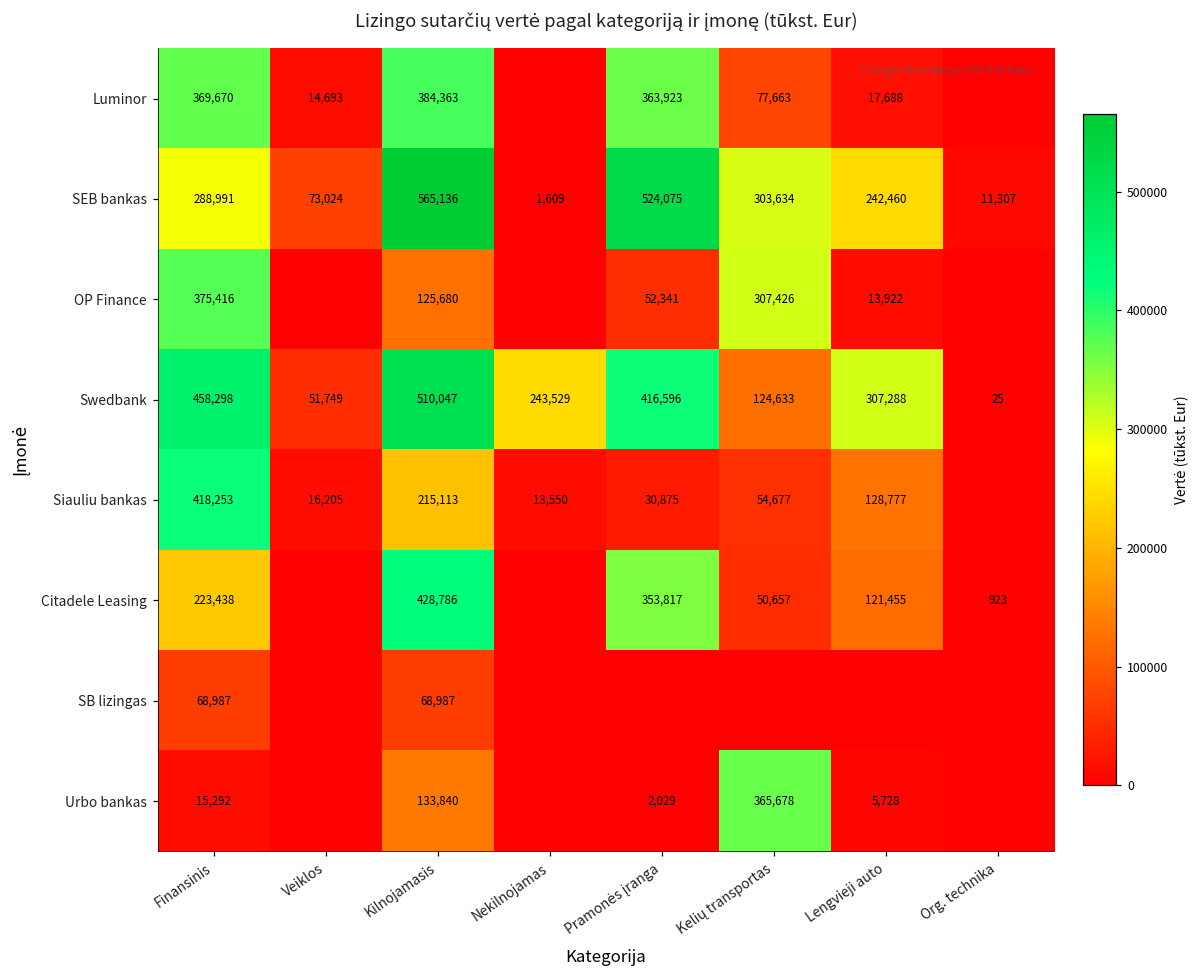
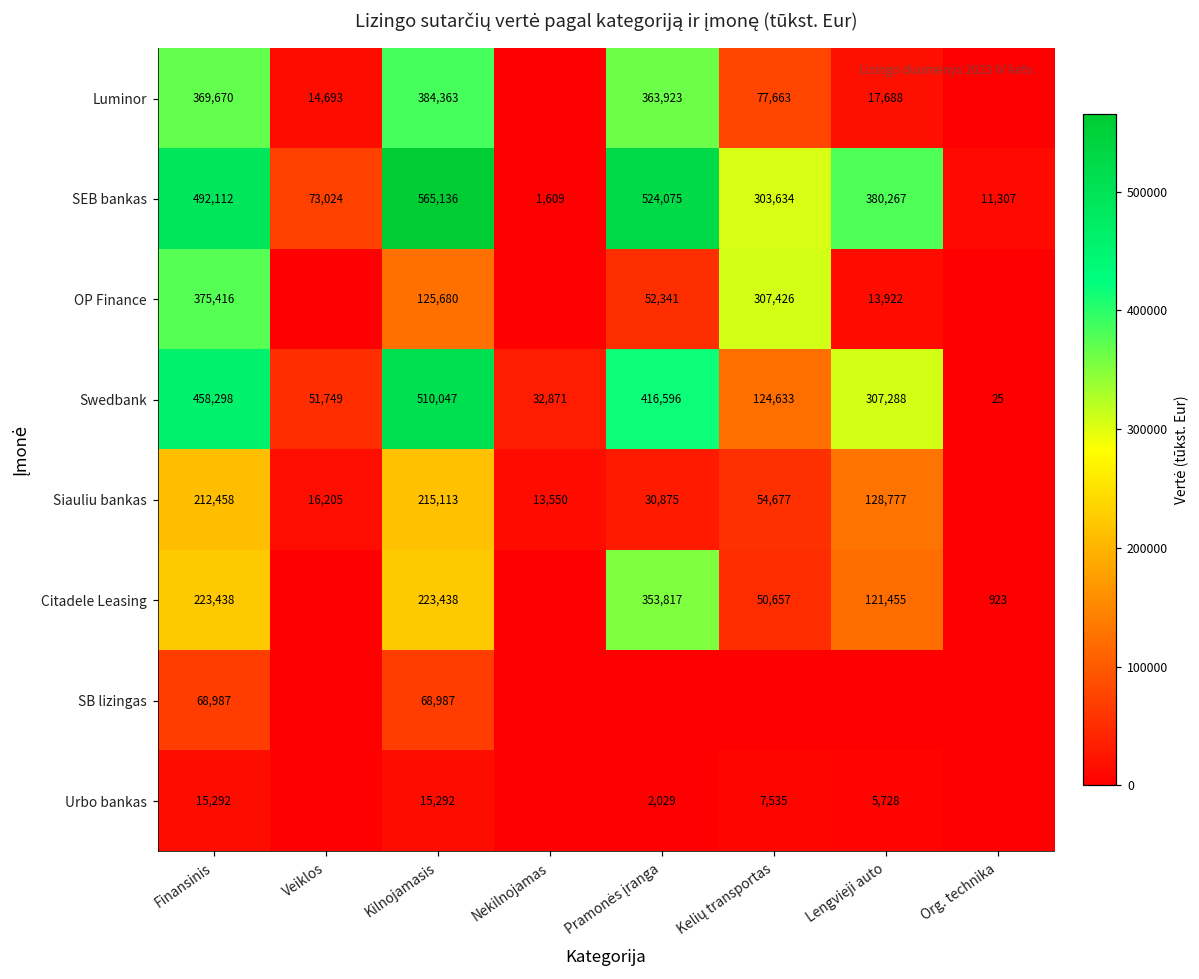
  {
    "Luminor": {
      "Finansinis": "369,670",
      "Veiklos": "14,693",
      "Kilnojamasis": "384,363",
      "Pramonės įranga": "363,923",
      "Kelių transportas": "77,663",
      "Lengvieji auto": "17,688",
      "Org. technika": "2023"
    },
    "SEB bankas": {
-     "Finansinis": "288,991",
+     "Finansinis": "492,112",
      "Veiklos": "73,024",
      "Kilnojamasis": "565,136",
      "Nekilnojamas": "1,609",
      "Pramonės įranga": "524,075",
      "Kelių transportas": "303,634",
-     "Lengvieji auto": "242,460",
+     "Lengvieji auto": "380,267",
      "Org. technika": "11,307"
    },
    "OP Finance": {
      "Finansinis": "375,416",
      "Kilnojamasis": "125,680",
      "Pramonės įranga": "52,341",
      "Kelių transportas": "307,426",
      "Lengvieji auto": "13,922"
    },
    "Swedbank": {
      "Finansinis": "458,298",
      "Veiklos": "51,749",
      "Kilnojamasis": "510,047",
-     "Nekilnojamas": "243,529",
+     "Nekilnojamas": "32,871",
      "Pramonės įranga": "416,596",
      "Kelių transportas": "124,633",
      "Lengvieji auto": "307,288",
      "Org. technika": "25"
    },
    "Siauliu bankas": {
-     "Finansinis": "418,253",
+     "Finansinis": "212,458",
      "Veiklos": "16,205",
      "Kilnojamasis": "215,113",
      "Nekilnojamas": "13,550",
      "Pramonės įranga": "30,875",
      "Kelių transportas": "54,677",
      "Lengvieji auto": "128,777"
    },
    "Citadele Leasing": {
      "Finansinis": "223,438",
-     "Kilnojamasis": "428,786",
+     "Kilnojamasis": "223,438",
      "Pramonės įranga": "353,817",
      "Kelių transportas": "50,657",
      "Lengvieji auto": "121,455",
      "Org. technika": "923"
    },
    "SB lizingas": {
      "Finansinis": "68,987",
      "Kilnojamasis": "68,987"
    },
    "Urbo bankas": {
      "Finansinis": "15,292",
-     "Kilnojamasis": "133,840",
+     "Kilnojamasis": "15,292",
      "Pramonės įranga": "2,029",
-     "Kelių transportas": "365,678",
+     "Kelių transportas": "7,535",
      "Lengvieji auto": "5,728"
    }
  }
